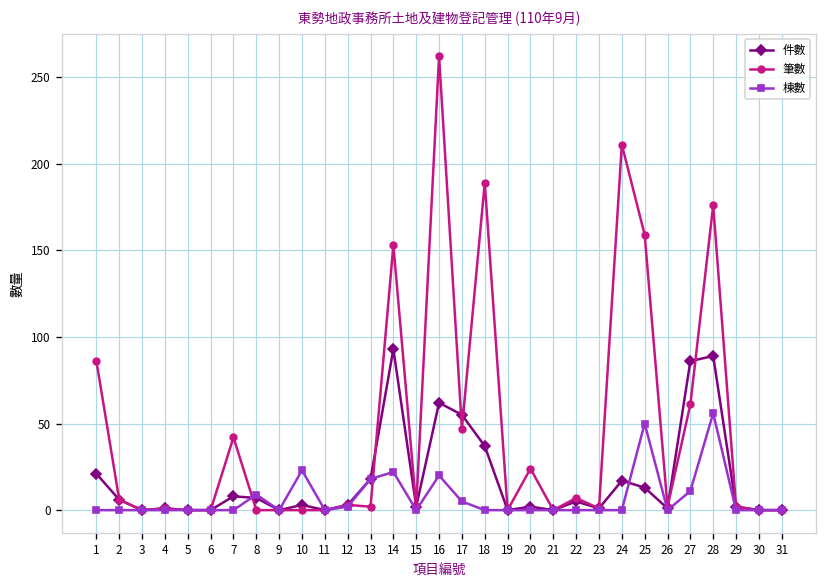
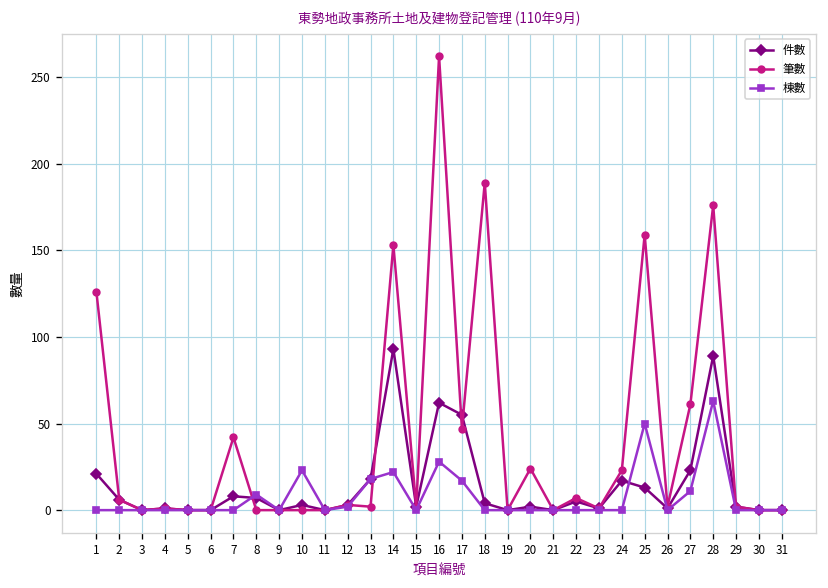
  {
    "件數": {
      "1": 21,
      "7": 8,
      "8": 7,
      "10": 3,
      "14": 93,
      "16": 62,
      "17": 55,
-     "18": 37,
+     "18": 4,
      "20": 2,
      "22": 5,
      "24": 17,
      "25": 13,
-     "27": 86,
+     "27": 23,
      "28": 89
    },
    "筆數": {
-     "1": 86,
+     "1": 126,
      "7": 42,
      "8": 0,
      "10": 0,
      "13": 2,
      "14": 153,
      "16": 262,
      "17": 47,
      "18": 189,
      "20": 24,
      "22": 7,
-     "24": 211,
+     "24": 23,
      "25": 159,
      "27": 61,
      "28": 176
    },
    "棟數": {
      "1": 0,
      "2": 0,
      "7": 0,
      "8": 9,
      "10": 23,
      "14": 22,
      "15": 0,
-     "16": 20,
-     "17": 5,
+     "16": 28,
+     "17": 17,
      "18": 0,
      "20": 0,
      "22": 0,
      "24": 0,
      "25": 50,
      "27": 11,
-     "28": 56,
+     "28": 63,
      "29": 0
    }
  }
